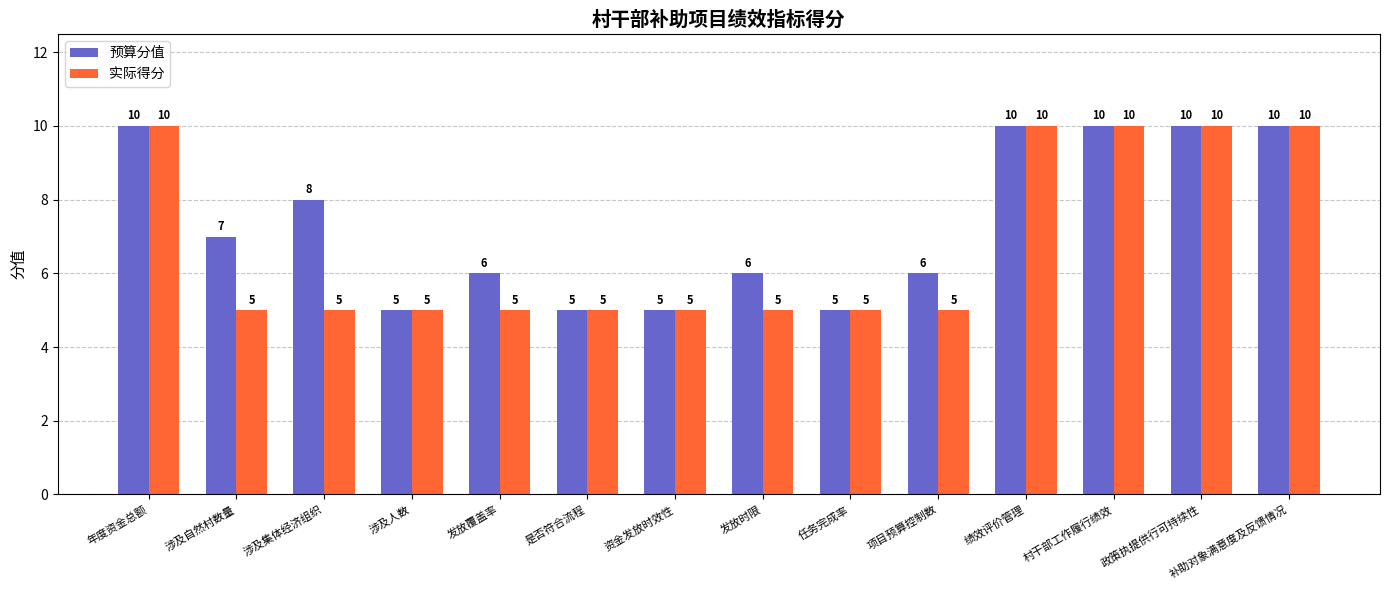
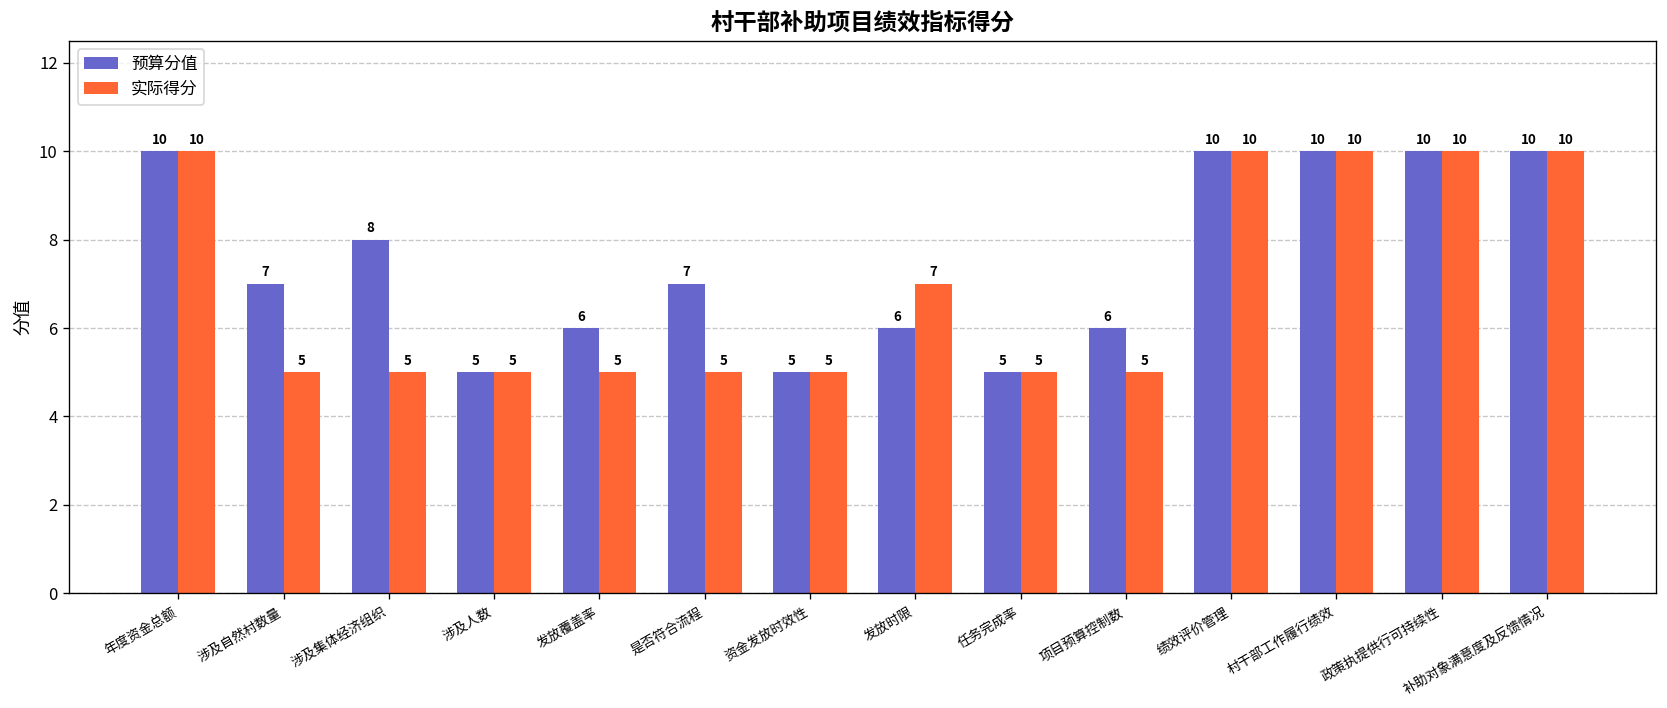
  {
    "预算分值": {
      "年度资金总额": 10,
      "涉及自然村数量": 7,
      "涉及集体经济组织": 8,
      "涉及人数": 5,
      "发放覆盖率": 6,
-     "是否符合流程": 5,
+     "是否符合流程": 7,
      "资金发放时效性": 5,
      "发放时限": 6,
      "任务完成率": 5,
      "项目预算控制数": 6,
      "绩效评价管理": 10,
      "村干部工作履行绩效": 10,
      "政策执提供行可持续性": 10,
      "补助对象满意度及反馈情况": 10
    },
    "实际得分": {
      "年度资金总额": 10,
      "涉及自然村数量": 5,
      "涉及集体经济组织": 5,
      "涉及人数": 5,
      "发放覆盖率": 5,
      "是否符合流程": 5,
      "资金发放时效性": 5,
-     "发放时限": 5,
+     "发放时限": 7,
      "任务完成率": 5,
      "项目预算控制数": 5,
      "绩效评价管理": 10,
      "村干部工作履行绩效": 10,
      "政策执提供行可持续性": 10,
      "补助对象满意度及反馈情况": 10
    }
  }
